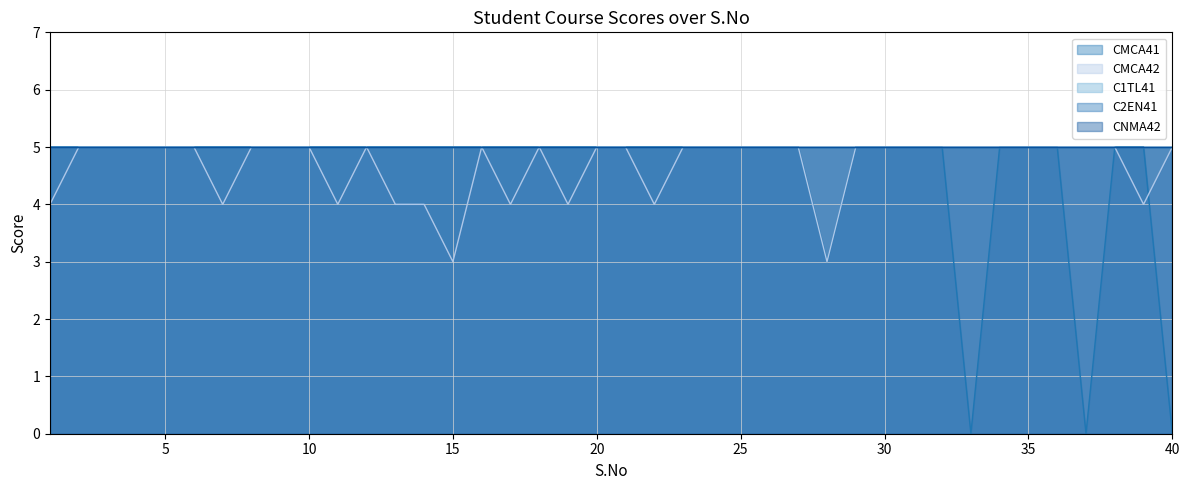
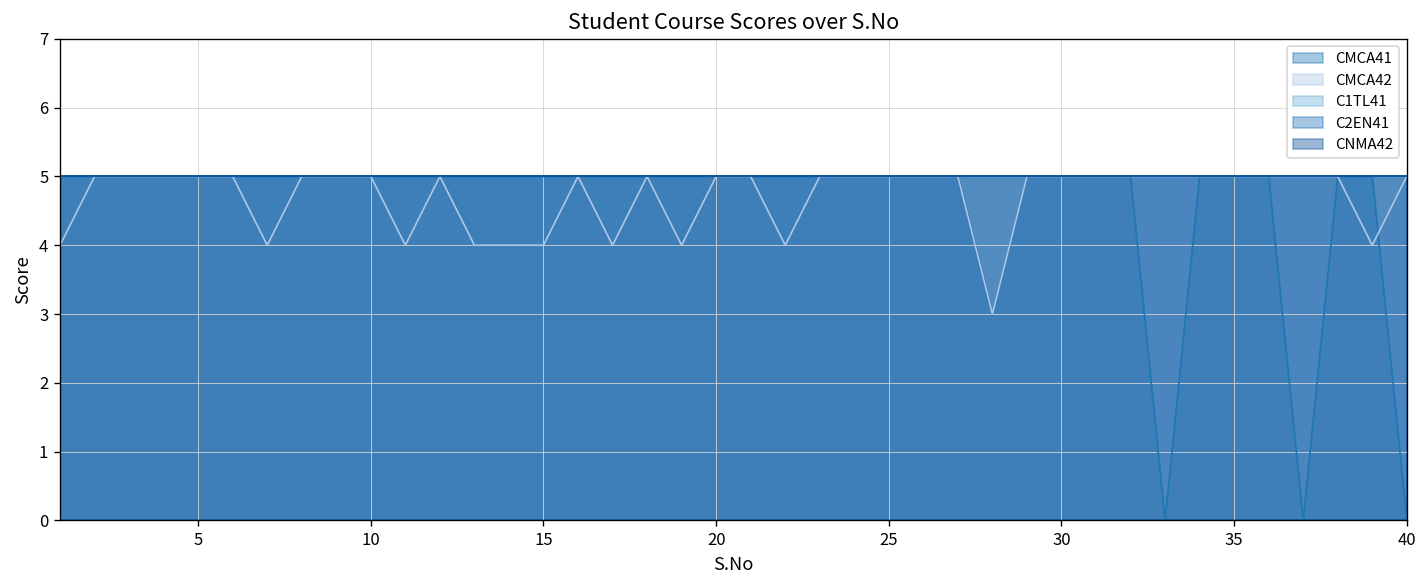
  {
    "CMCA42": {
-     "15": 3
+     "15": 4
    }
  }
